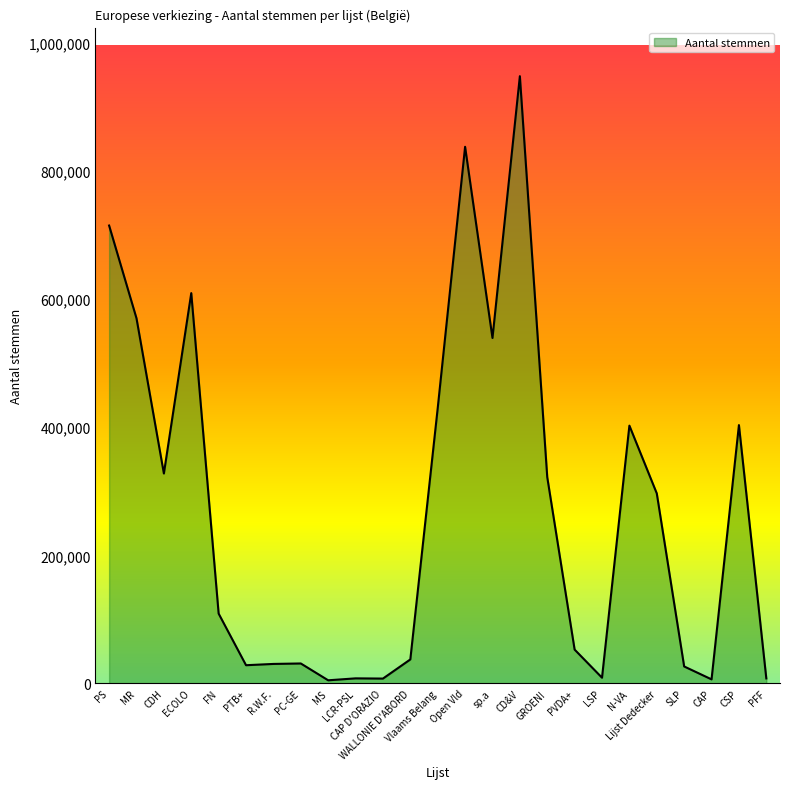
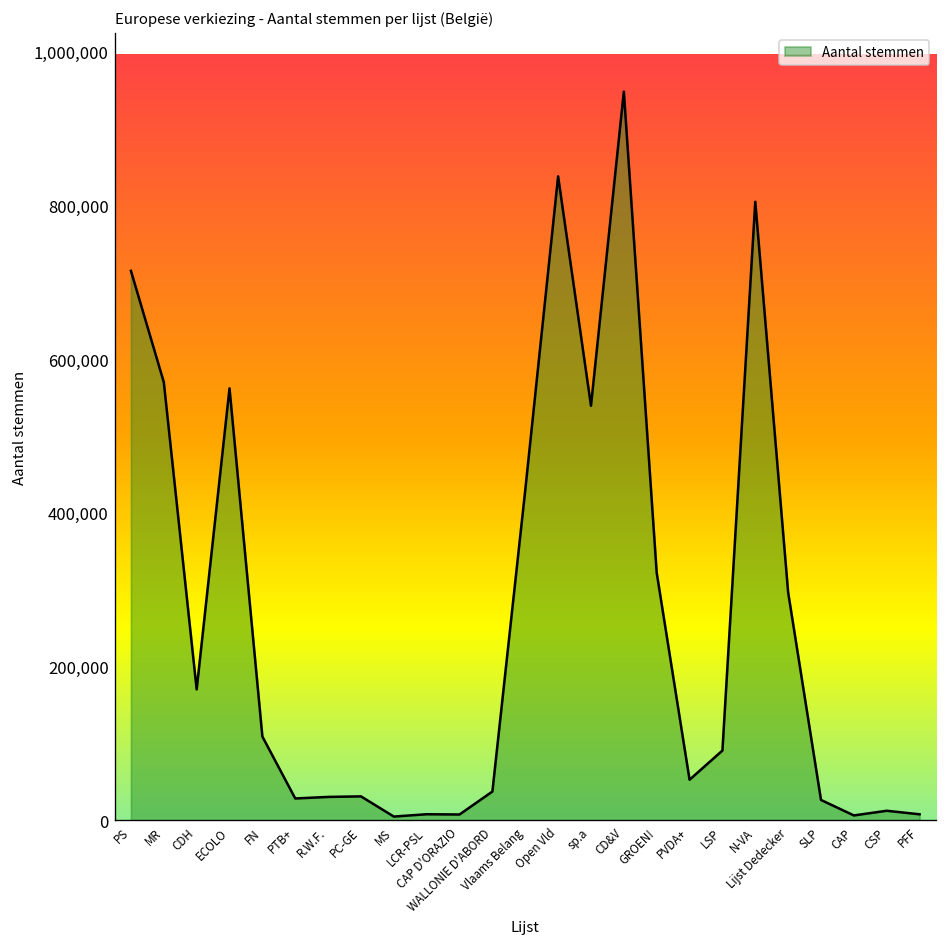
  {
    "PS": "710,000",
    "MR": "570,000",
-   "CDH": "330,000",
-   "ECOLO": "610,000",
+   "CDH": "170,000",
+   "ECOLO": "560,000",
    "FN": "110,000",
    "PTB+": "30,000",
    "R.W.F.": "30,000",
    "PC-GE": "30,000",
    "MS": "0",
    "LCR-PSL": "10,000",
    "CAP D'ORAZIO": "10,000",
    "WALLONIE D'ABORD": "40,000",
    "Vlaams Belang": "430,000",
    "Open Vld": "840,000",
    "sp.a": "540,000",
    "CD&V": "950,000",
    "GROEN!": "320,000",
    "PVDA+": "50,000",
-   "LSP": "10,000",
-   "N-VA": "400,000",
+   "LSP": "90,000",
+   "N-VA": "800,000",
    "Lijst Dedecker": "300,000",
    "SLP": "30,000",
    "CAP": "10,000",
-   "CSP": "400,000",
+   "CSP": "10,000",
    "PFF": "10,000"
  }
